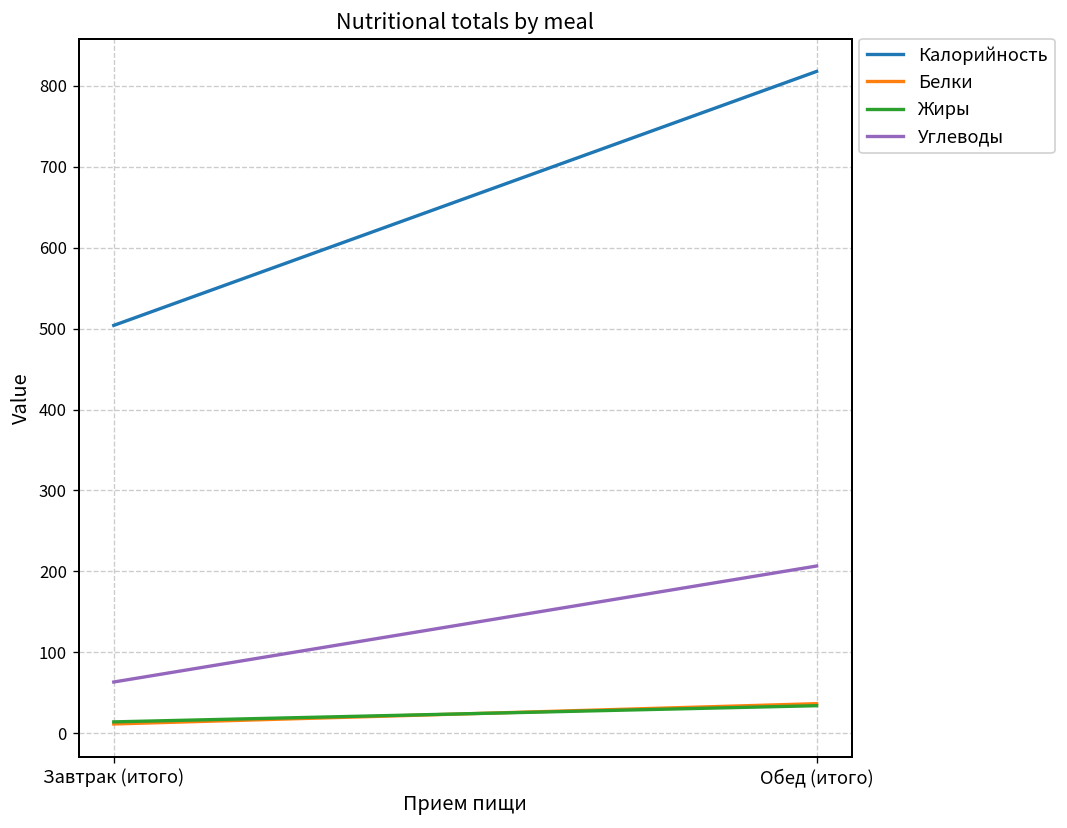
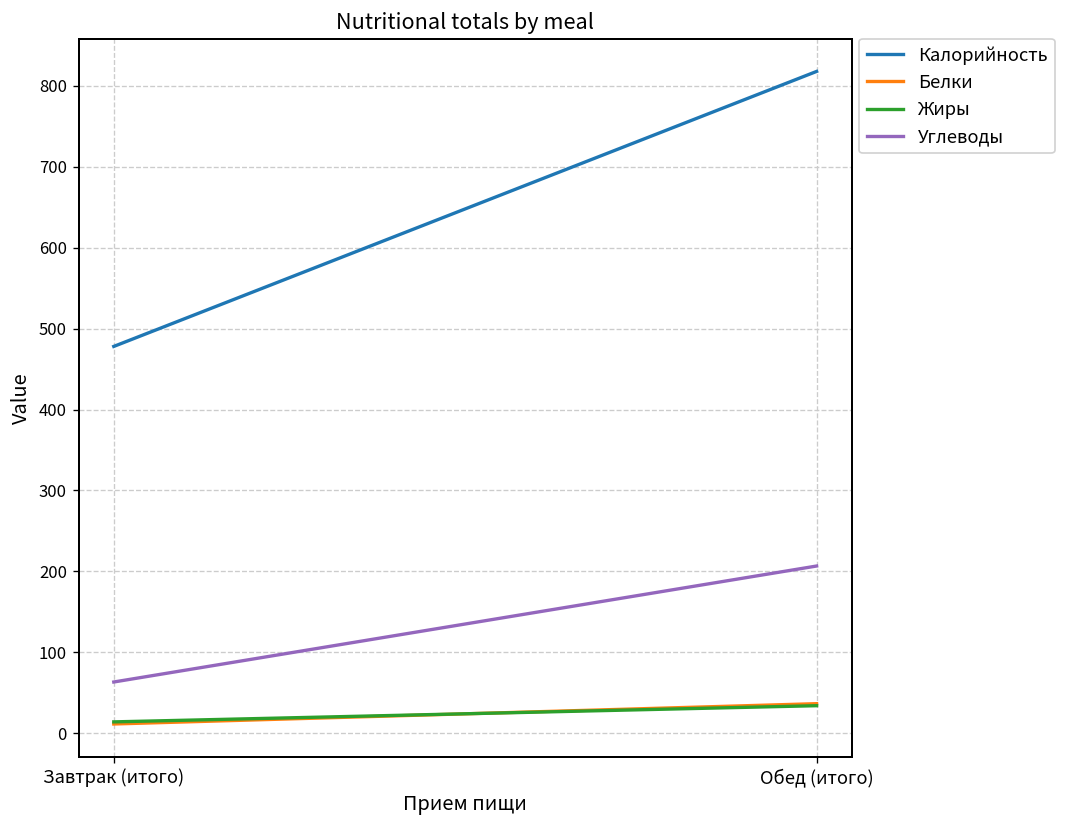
  {
    "Калорийность": {
-     "Завтрак (итого)": 500,
+     "Завтрак (итого)": 480,
      "Обед (итого)": 820
    },
    "Углеводы": {
      "Завтрак (итого)": 60,
      "Обед (итого)": 210
    }
  }
